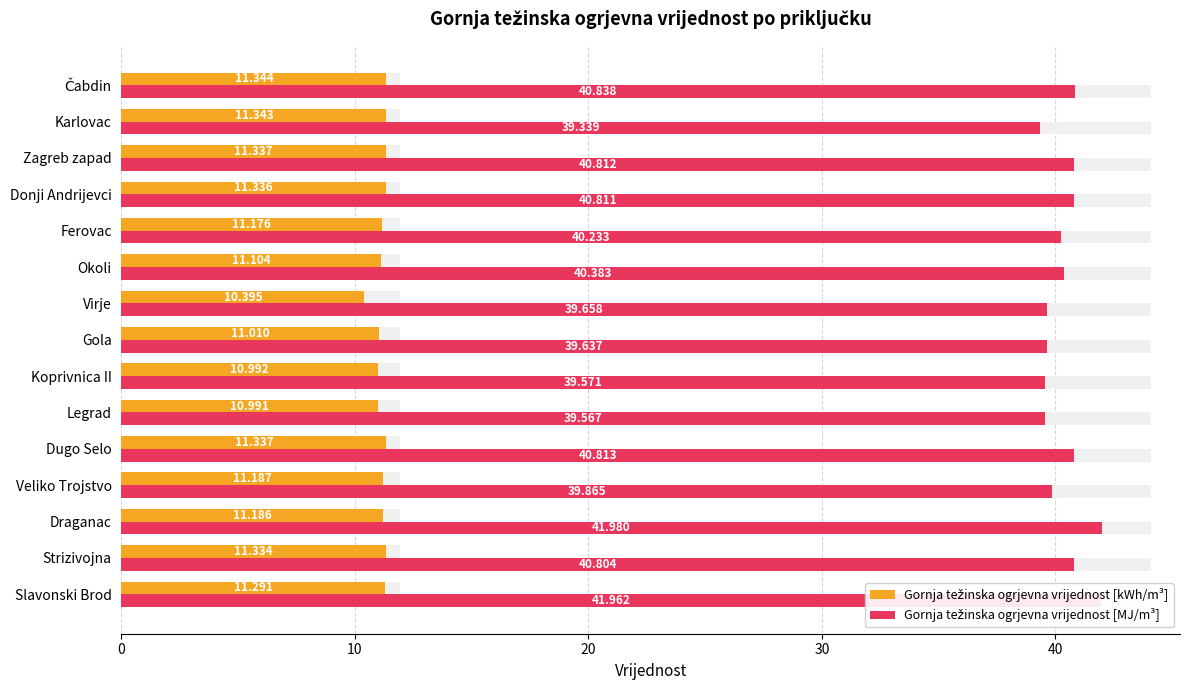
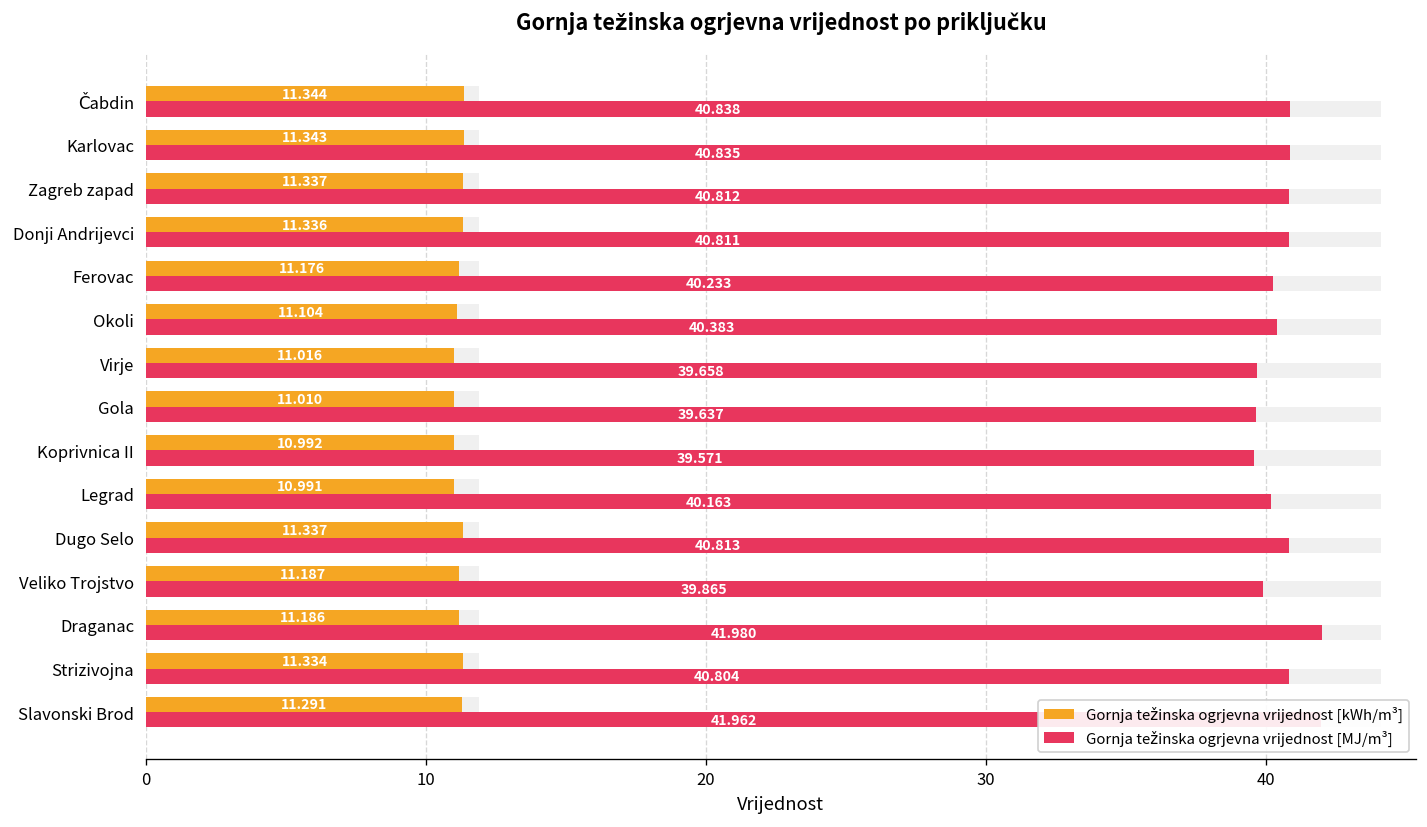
  {
    "Gornja težinska ogrjevna vrijednost [kWh/m³]": {
-     "Virje": 10.395
+     "Virje": 11.016
    },
    "Gornja težinska ogrjevna vrijednost [MJ/m³]": {
-     "Karlovac": 39.339,
-     "Legrad": 39.567
+     "Karlovac": 40.835,
+     "Legrad": 40.163
    }
  }
